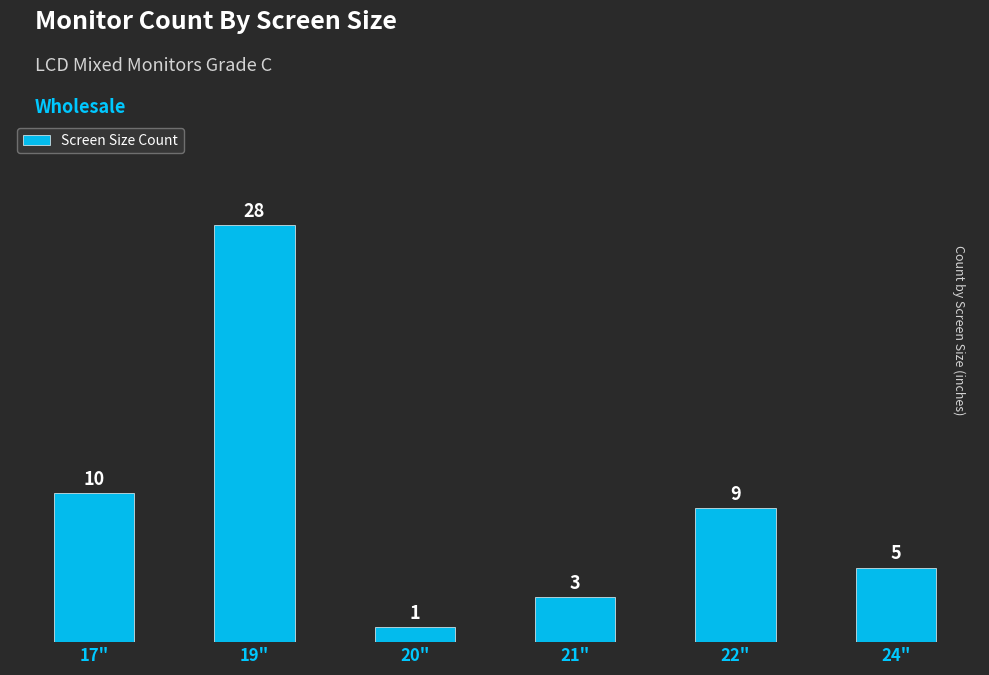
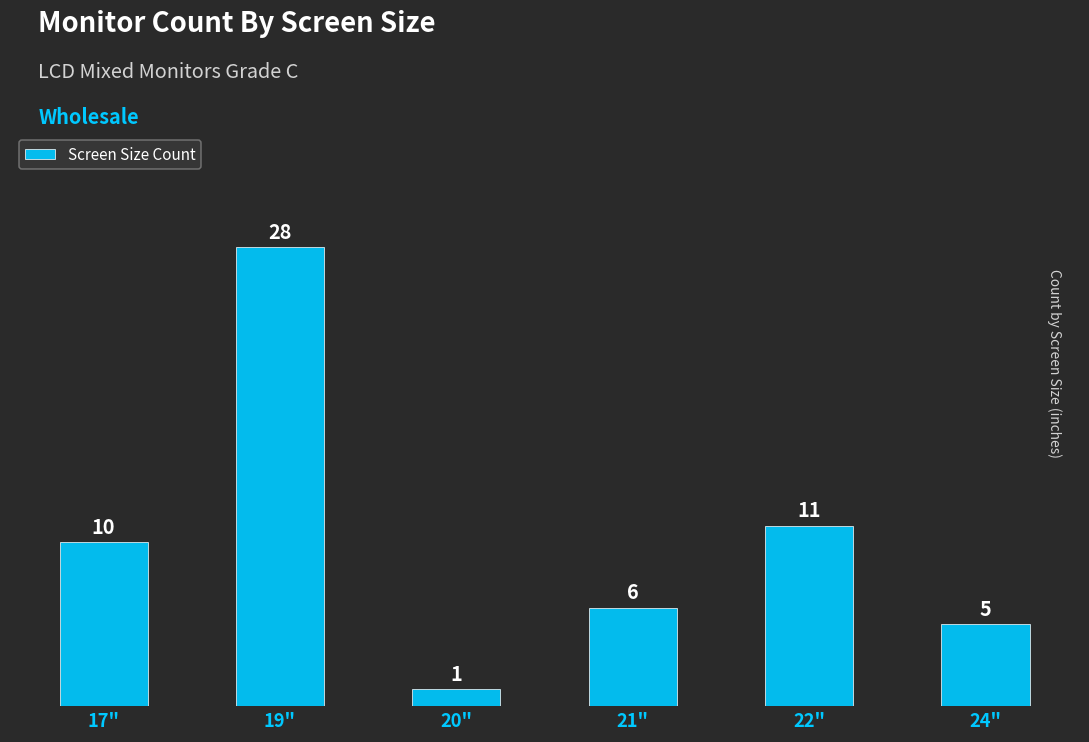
  {
    "17\"": 10,
    "19\"": 28,
    "20\"": 1,
-   "21\"": 3,
-   "22\"": 9,
+   "21\"": 6,
+   "22\"": 11,
    "24\"": 5
  }
